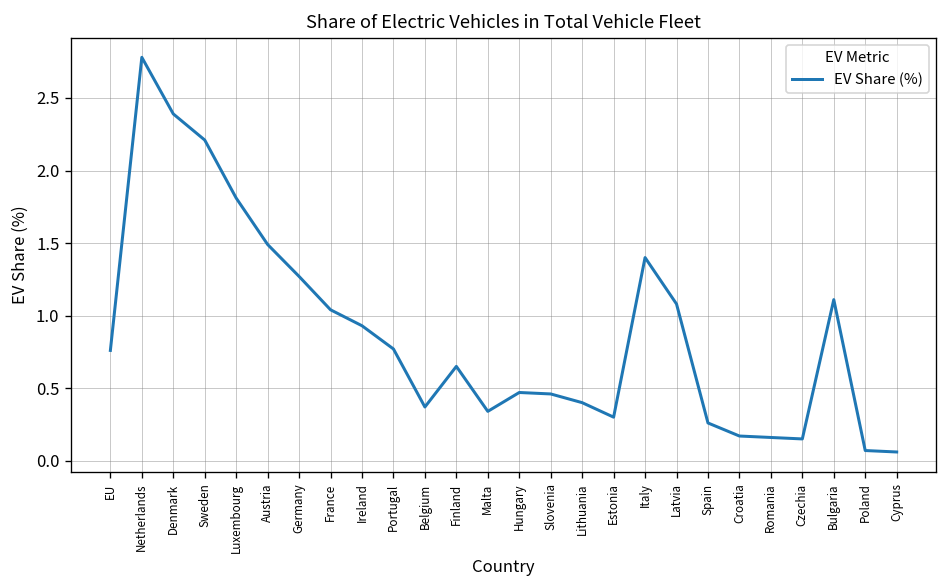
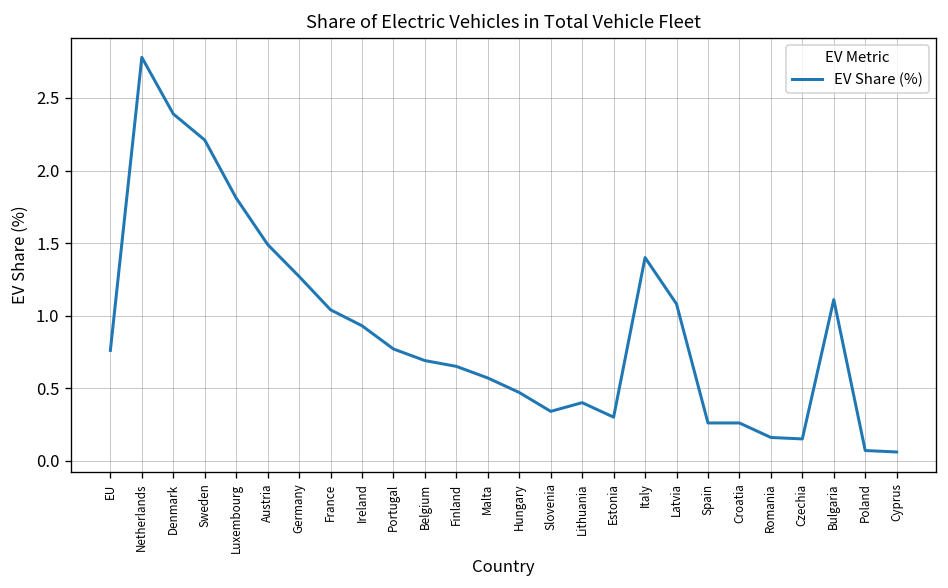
  {
    "EU": 0.76,
    "Netherlands": 2.78,
    "Denmark": 2.39,
    "Sweden": 2.21,
    "Luxembourg": 1.81,
    "Austria": 1.49,
    "Germany": 1.27,
    "France": 1.04,
    "Ireland": 0.93,
    "Portugal": 0.77,
-   "Belgium": 0.37,
+   "Belgium": 0.69,
    "Finland": 0.65,
-   "Malta": 0.34,
+   "Malta": 0.57,
    "Hungary": 0.47,
-   "Slovenia": 0.46,
+   "Slovenia": 0.34,
    "Lithuania": 0.40,
    "Estonia": 0.30,
    "Italy": 1.40,
    "Latvia": 1.08,
    "Spain": 0.26,
-   "Croatia": 0.17,
+   "Croatia": 0.26,
    "Romania": 0.16,
    "Czechia": 0.15,
    "Bulgaria": 1.11,
    "Poland": 0.07,
    "Cyprus": 0.06
  }
